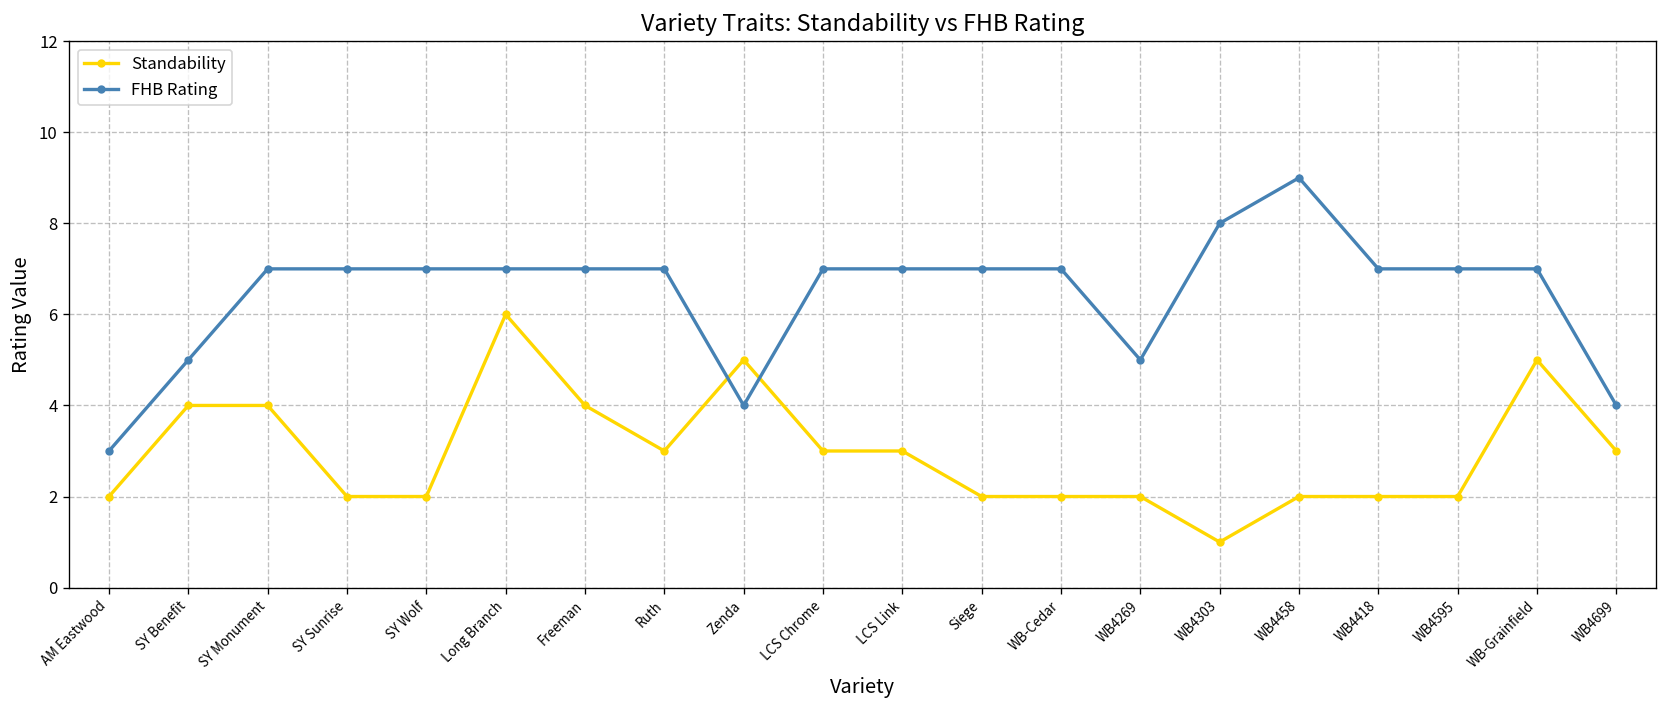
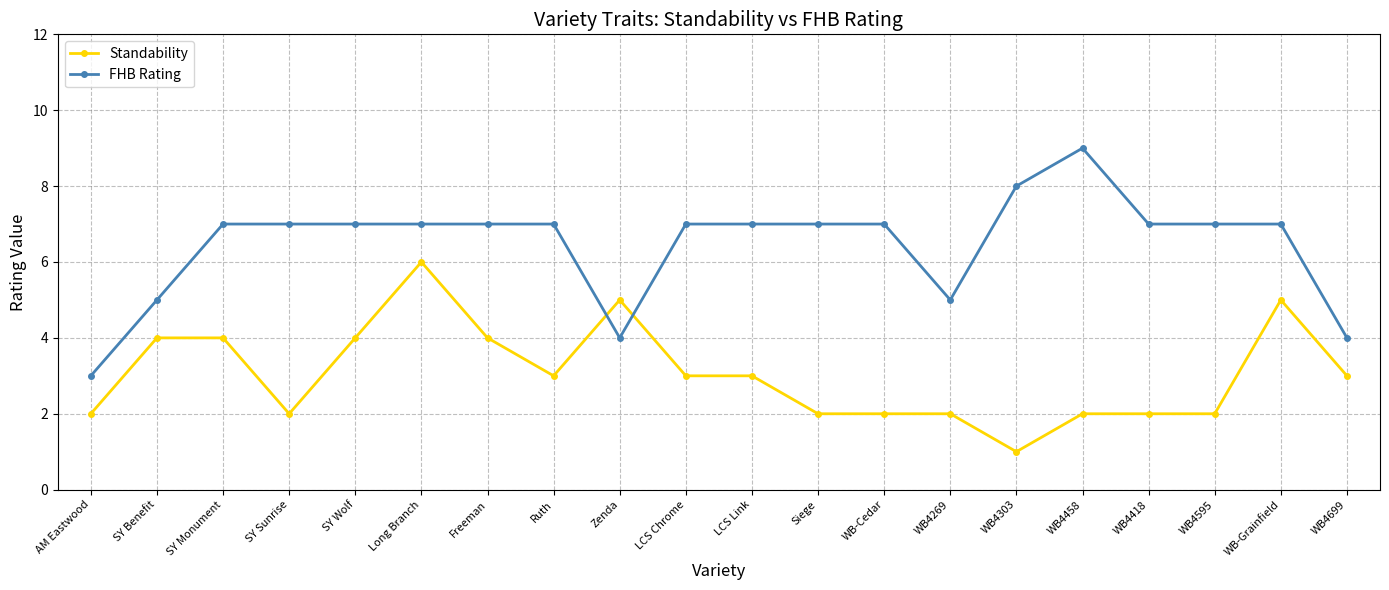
  {
    "Standability": {
      "AM Eastwood": 2,
      "SY Benefit": 4,
      "SY Monument": 4,
      "SY Sunrise": 2,
-     "SY Wolf": 2,
+     "SY Wolf": 4,
      "Long Branch": 6,
      "Freeman": 4,
      "Ruth": 3,
      "Zenda": 5,
      "LCS Chrome": 3,
      "LCS Link": 3,
      "Siege": 2,
      "WB-Cedar": 2,
      "WB4269": 2,
      "WB4303": 1,
      "WB4458": 2,
      "WB4418": 2,
      "WB4595": 2,
      "WB-Grainfield": 5,
      "WB4699": 3
    },
    "FHB Rating": {
      "AM Eastwood": 3,
      "SY Benefit": 5,
      "SY Monument": 7,
      "SY Sunrise": 7,
      "SY Wolf": 7,
      "Long Branch": 7,
      "Freeman": 7,
      "Ruth": 7,
      "Zenda": 4,
      "LCS Chrome": 7,
      "LCS Link": 7,
      "Siege": 7,
      "WB-Cedar": 7,
      "WB4269": 5,
      "WB4303": 8,
      "WB4458": 9,
      "WB4418": 7,
      "WB4595": 7,
      "WB-Grainfield": 7,
      "WB4699": 4
    }
  }
